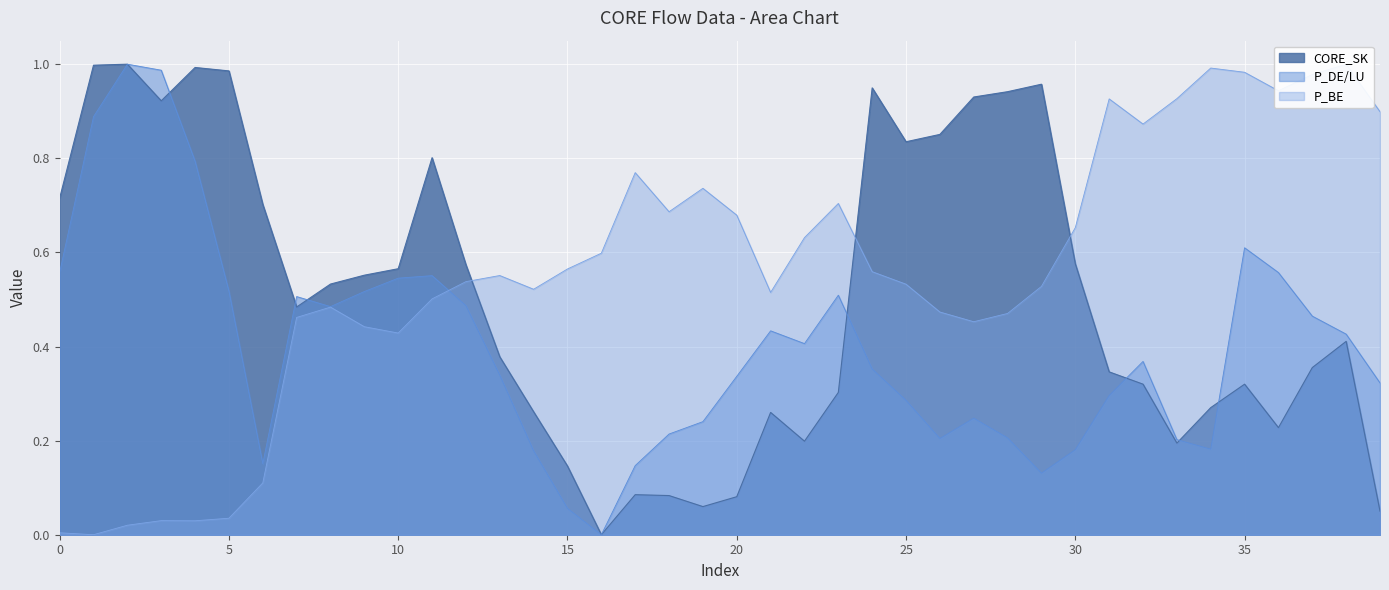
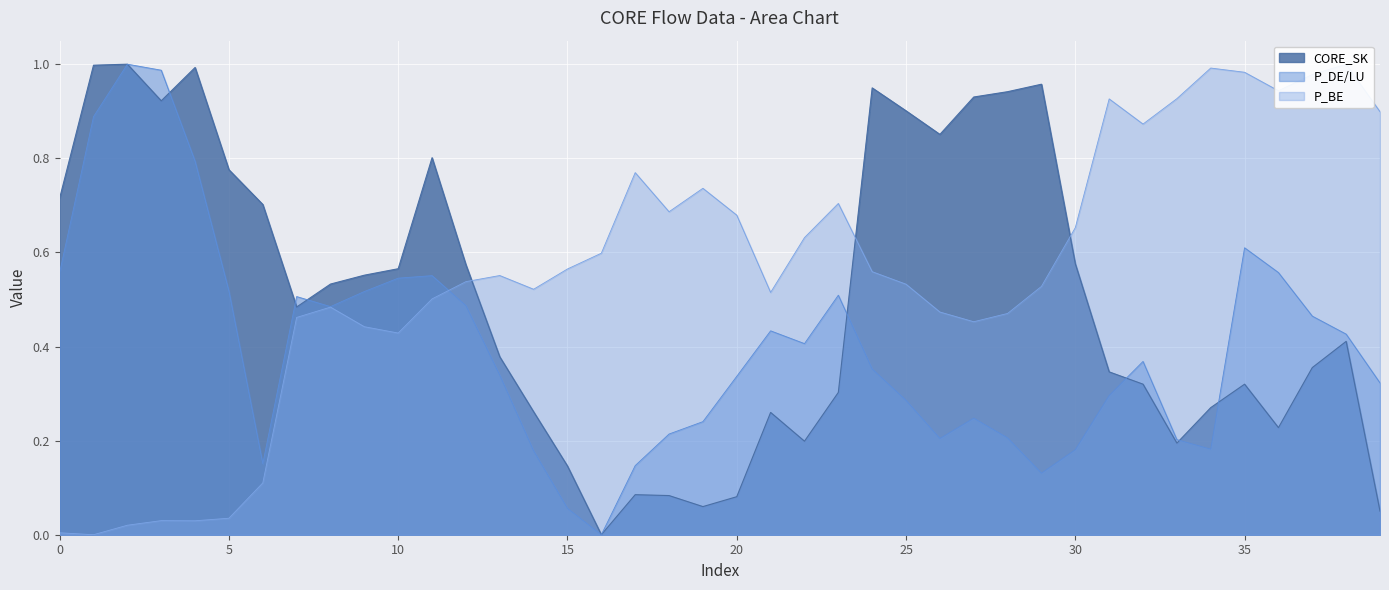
  {
    "CORE_SK": {
      "0": 0.72,
-     "5": 0.99,
+     "5": 0.78,
      "10": 0.57,
      "15": 0.15,
      "20": 0.08,
-     "25": 0.84,
+     "25": 0.90,
      "30": 0.58,
      "35": 0.32
    }
  }
